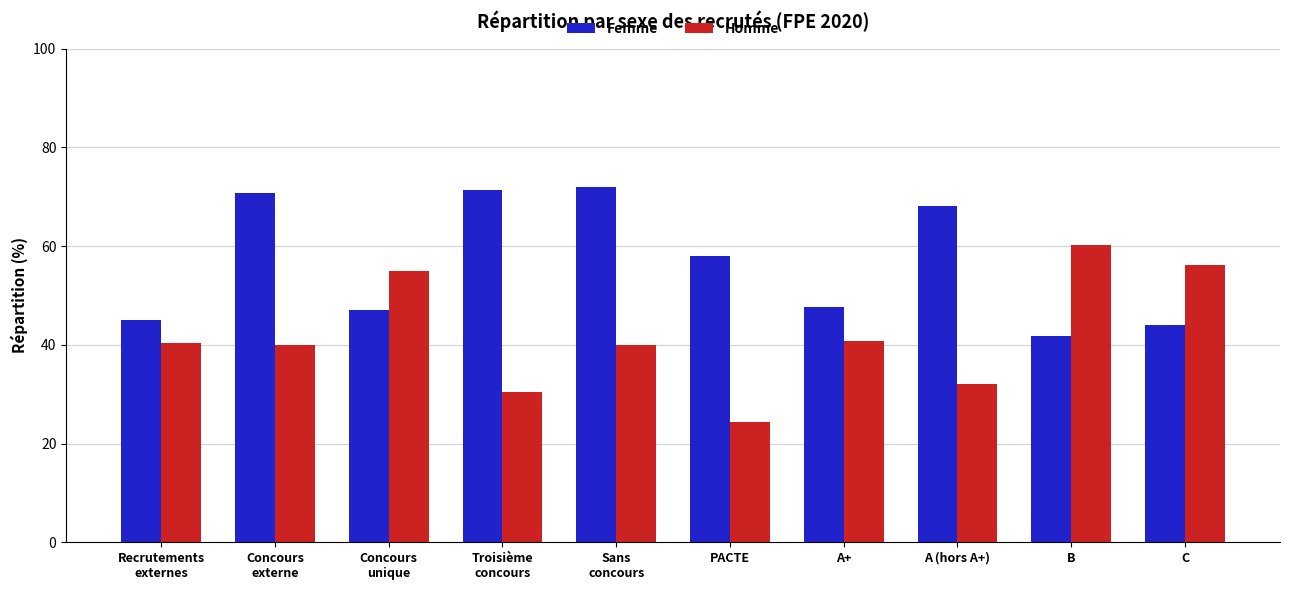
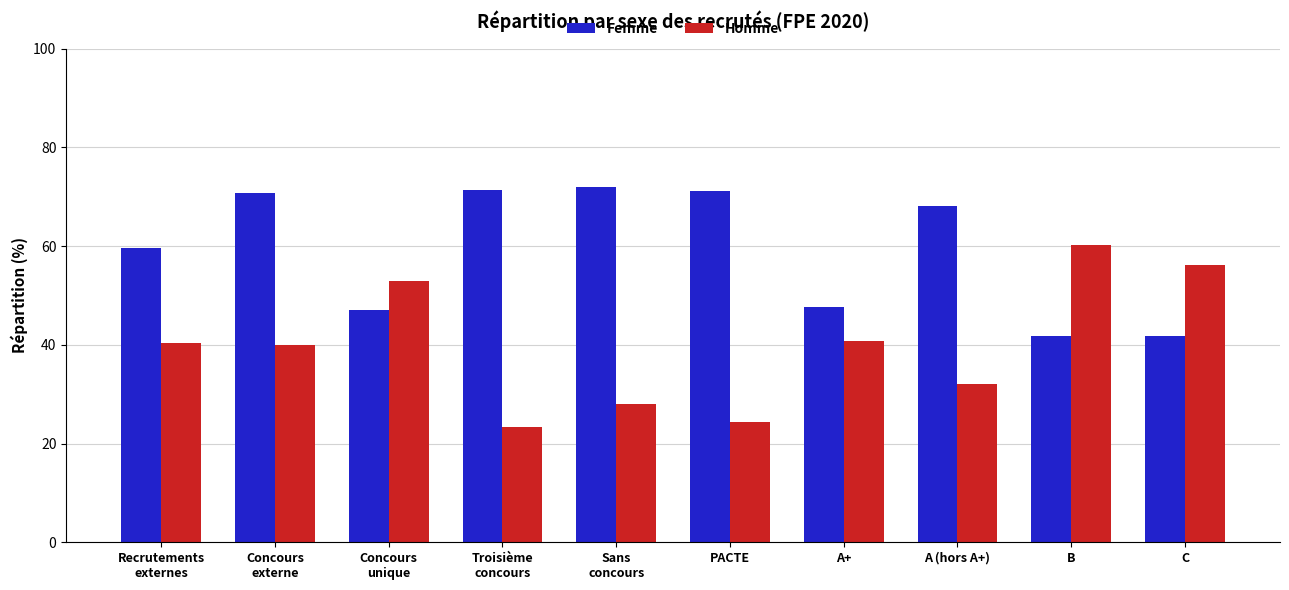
  {
    "Femme": {
-     "Recrutements externes": 45,
+     "Recrutements externes": 60,
      "Concours externe": 71,
      "Concours unique": 47,
      "Troisième concours": 71,
      "Sans concours": 72,
-     "PACTE": 58,
+     "PACTE": 71,
      "A+": 48,
      "A (hors A+)": 68,
      "B": 42,
-     "C": 44
+     "C": 42
    },
    "Homme": {
      "Recrutements externes": 40,
      "Concours externe": 40,
-     "Concours unique": 55,
-     "Troisième concours": 31,
-     "Sans concours": 40,
+     "Concours unique": 53,
+     "Troisième concours": 23,
+     "Sans concours": 28,
      "PACTE": 24,
      "A+": 41,
      "A (hors A+)": 32,
      "B": 60,
      "C": 56
    }
  }
